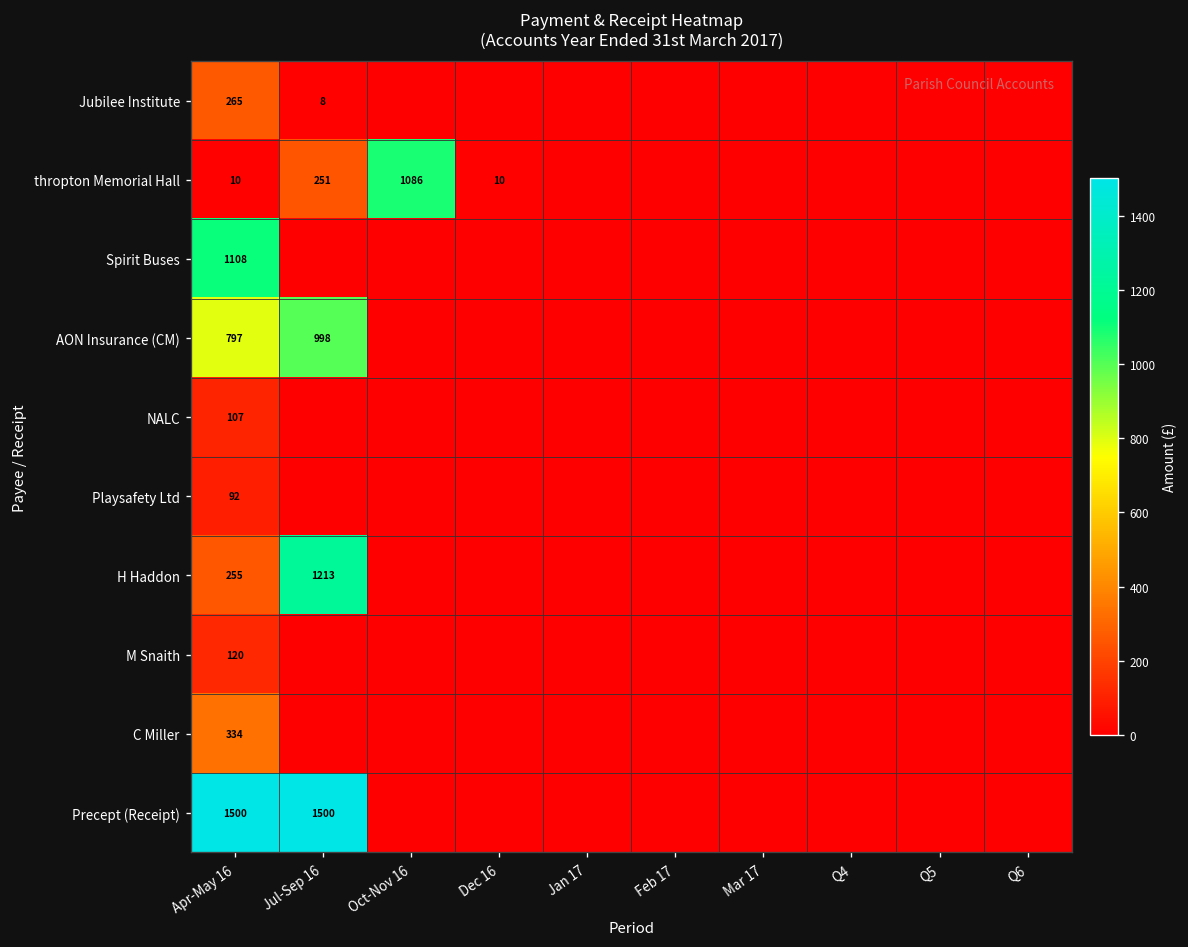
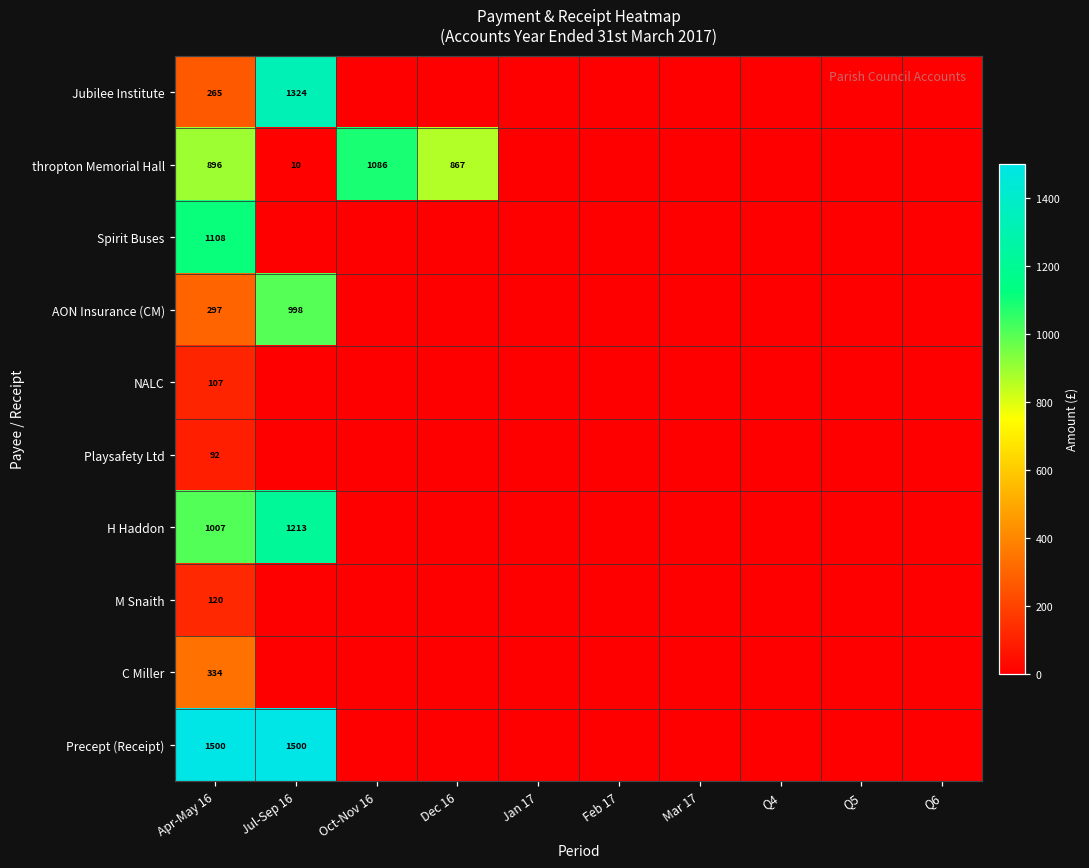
  {
    "Jubilee Institute": {
      "Apr-May 16": 265,
-     "Jul-Sep 16": 8
+     "Jul-Sep 16": 1324
    },
    "thropton Memorial Hall": {
-     "Apr-May 16": 10,
-     "Jul-Sep 16": 251,
+     "Apr-May 16": 896,
+     "Jul-Sep 16": 10,
      "Oct-Nov 16": 1086,
-     "Dec 16": 10
+     "Dec 16": 867
    },
    "Spirit Buses": {
      "Apr-May 16": 1108
    },
    "AON Insurance (CM)": {
-     "Apr-May 16": 797,
+     "Apr-May 16": 297,
      "Jul-Sep 16": 998
    },
    "NALC": {
      "Apr-May 16": 107
    },
    "Playsafety Ltd": {
      "Apr-May 16": 92
    },
    "H Haddon": {
-     "Apr-May 16": 255,
+     "Apr-May 16": 1007,
      "Jul-Sep 16": 1213
    },
    "M Snaith": {
      "Apr-May 16": 120
    },
    "C Miller": {
      "Apr-May 16": 334
    },
    "Precept (Receipt)": {
      "Apr-May 16": 1500,
      "Jul-Sep 16": 1500
    }
  }
